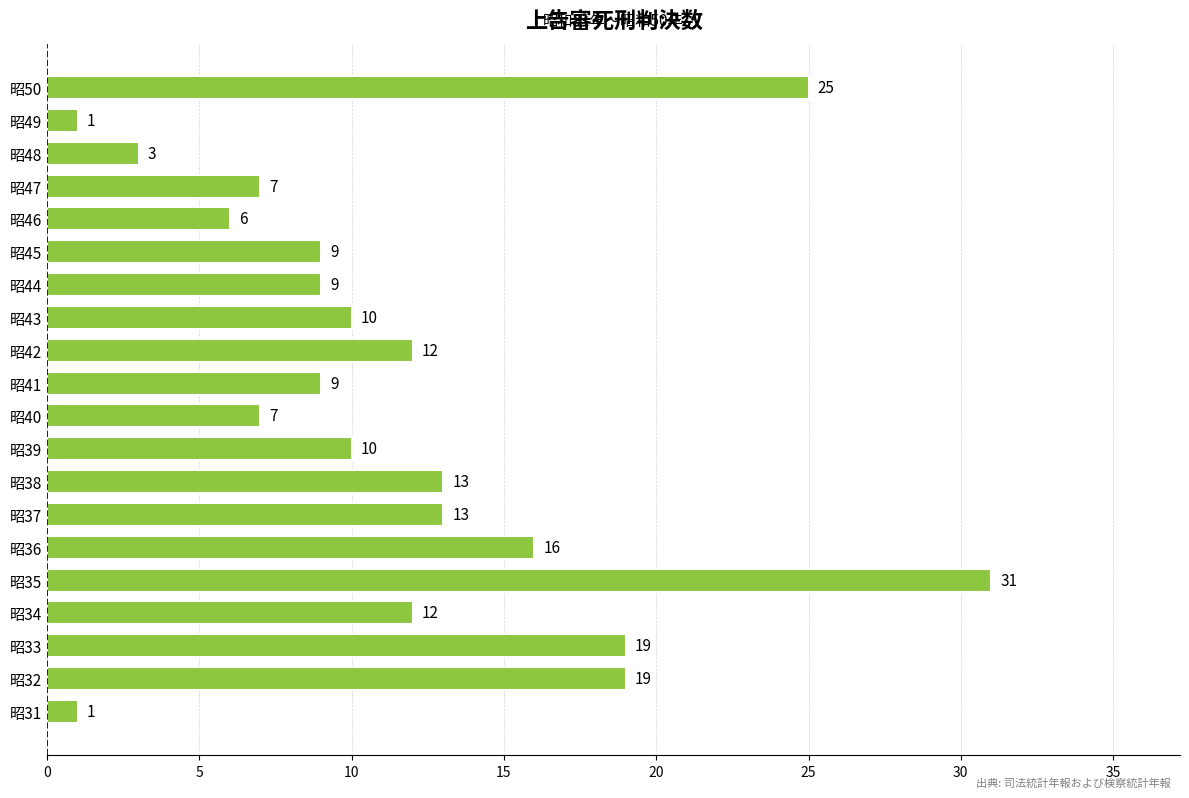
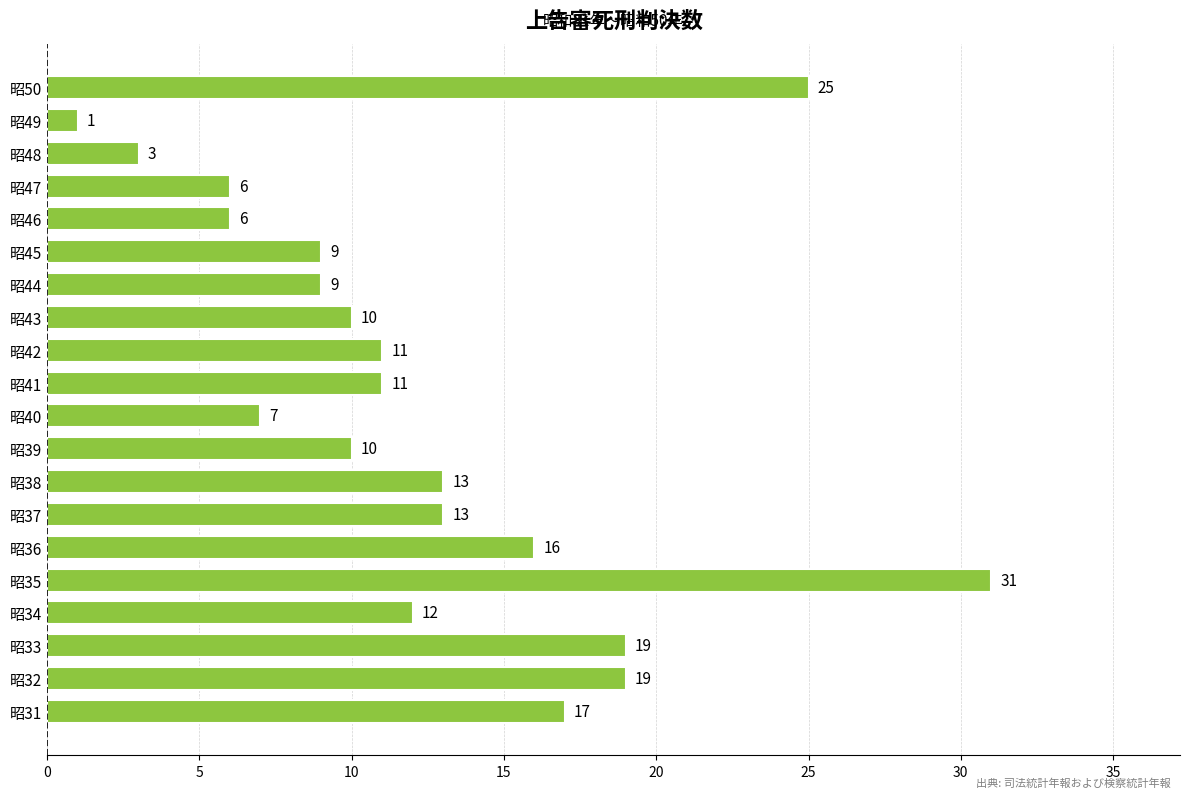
  {
    "昭50": 25,
    "昭49": 1,
    "昭48": 3,
-   "昭47": 7,
+   "昭47": 6,
    "昭46": 6,
    "昭45": 9,
    "昭44": 9,
    "昭43": 10,
-   "昭42": 12,
-   "昭41": 9,
+   "昭42": 11,
+   "昭41": 11,
    "昭40": 7,
    "昭39": 10,
    "昭38": 13,
    "昭37": 13,
    "昭36": 16,
    "昭35": 31,
    "昭34": 12,
    "昭33": 19,
    "昭32": 19,
-   "昭31": 1
+   "昭31": 17
  }
